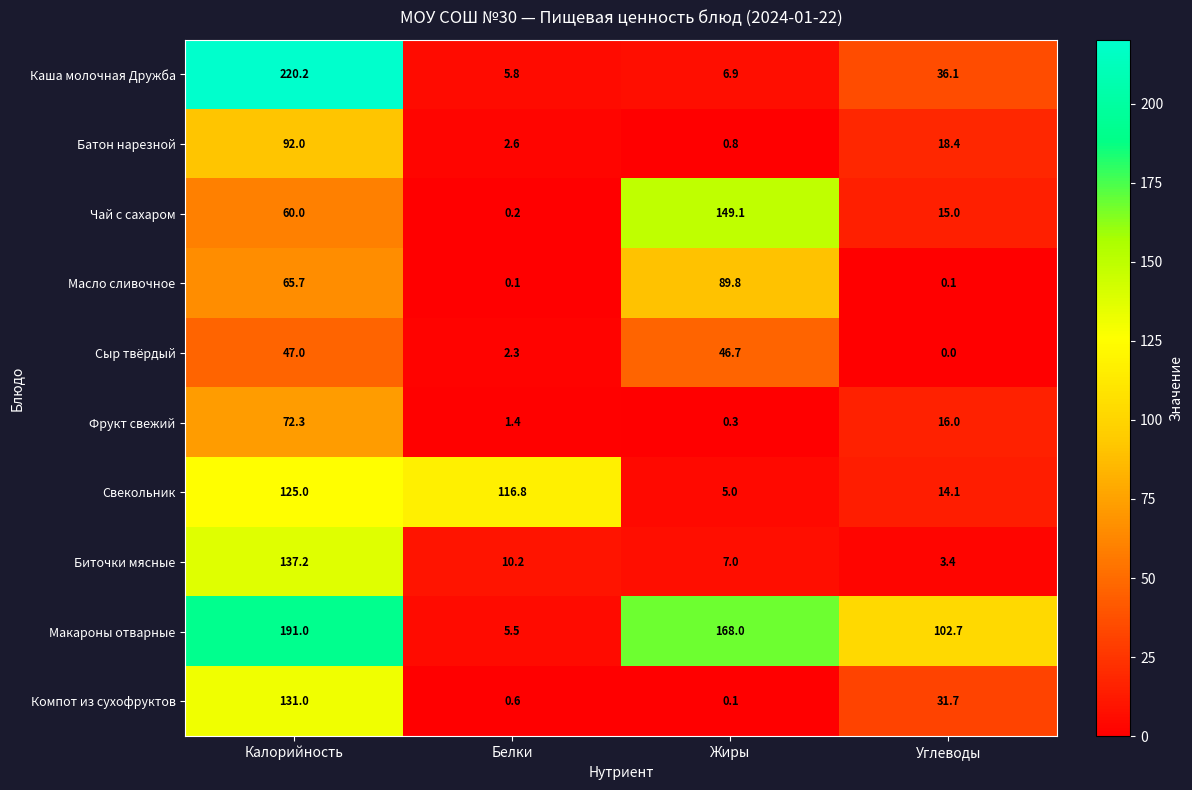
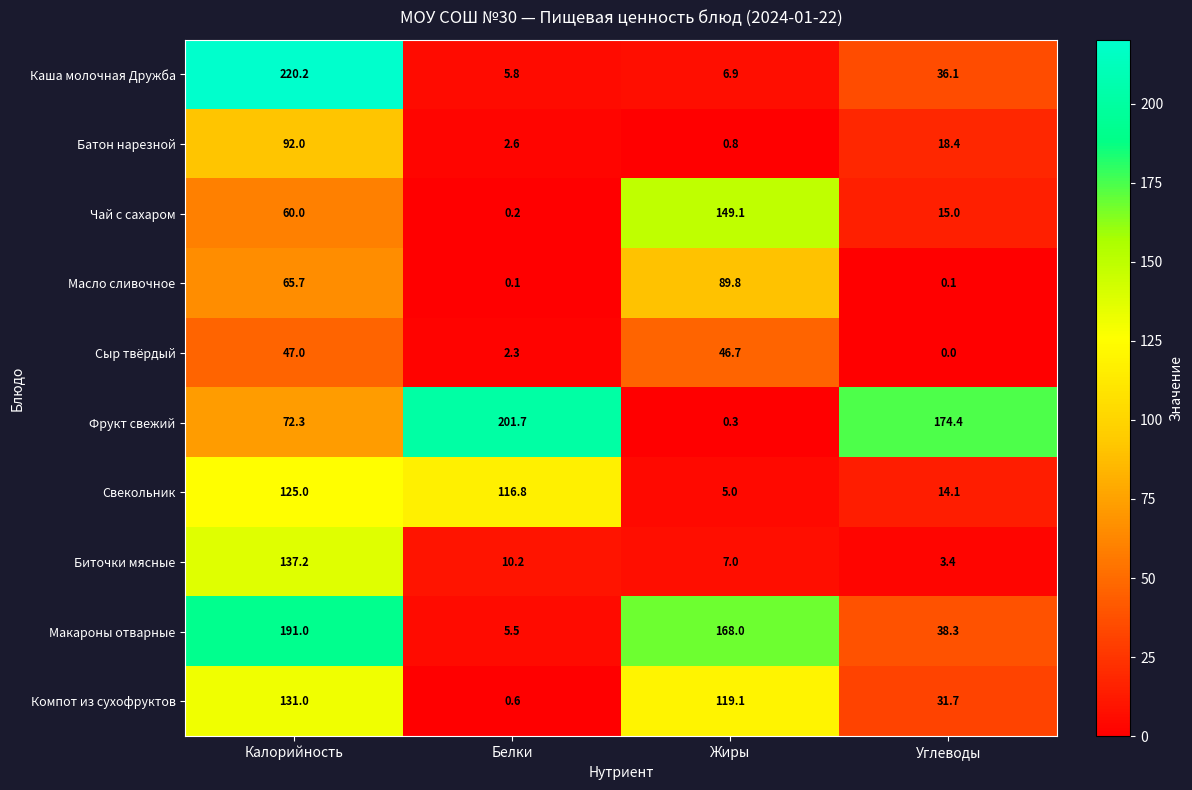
  {
    "Каша молочная Дружба": {
      "Калорийность": 220.2,
      "Белки": 5.8,
      "Жиры": 6.9,
      "Углеводы": 36.1
    },
    "Батон нарезной": {
      "Калорийность": 92.0,
      "Белки": 2.6,
      "Жиры": 0.8,
      "Углеводы": 18.4
    },
    "Чай с сахаром": {
      "Калорийность": 60.0,
      "Белки": 0.2,
      "Жиры": 149.1,
      "Углеводы": 15.0
    },
    "Масло сливочное": {
      "Калорийность": 65.7,
      "Белки": 0.1,
      "Жиры": 89.8,
      "Углеводы": 0.1
    },
    "Сыр твёрдый": {
      "Калорийность": 47.0,
      "Белки": 2.3,
      "Жиры": 46.7,
      "Углеводы": 0.0
    },
    "Фрукт свежий": {
      "Калорийность": 72.3,
-     "Белки": 1.4,
+     "Белки": 201.7,
      "Жиры": 0.3,
-     "Углеводы": 16.0
+     "Углеводы": 174.4
    },
    "Свекольник": {
      "Калорийность": 125.0,
      "Белки": 116.8,
      "Жиры": 5.0,
      "Углеводы": 14.1
    },
    "Биточки мясные": {
      "Калорийность": 137.2,
      "Белки": 10.2,
      "Жиры": 7.0,
      "Углеводы": 3.4
    },
    "Макароны отварные": {
      "Калорийность": 191.0,
      "Белки": 5.5,
      "Жиры": 168.0,
-     "Углеводы": 102.7
+     "Углеводы": 38.3
    },
    "Компот из сухофруктов": {
      "Калорийность": 131.0,
      "Белки": 0.6,
-     "Жиры": 0.1,
+     "Жиры": 119.1,
      "Углеводы": 31.7
    }
  }
